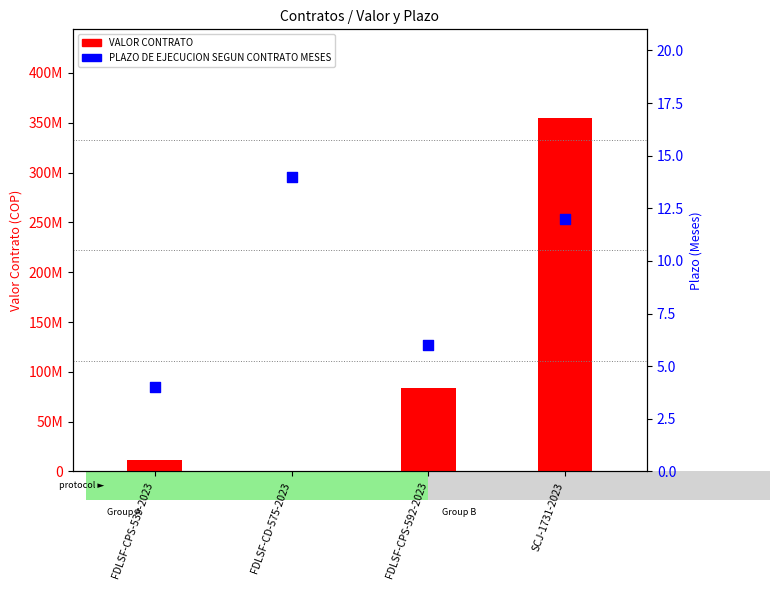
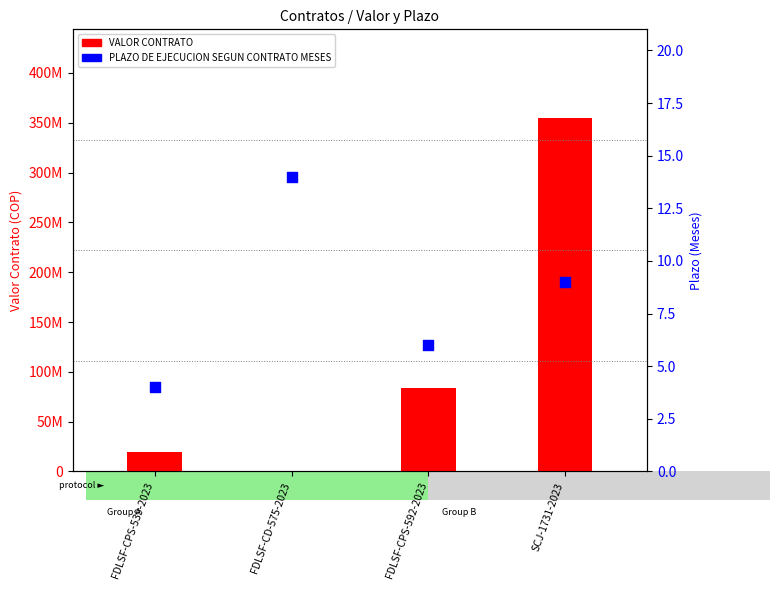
  {
    "VALOR CONTRATO": {
-     "FDLSF-CPS-539-2023": 10000000,
+     "FDLSF-CPS-539-2023": 20000000,
      "FDLSF-CD-575-2023": 0,
      "FDLSF-CPS-592-2023": 80000000,
      "SCJ-1731-2023": 360000000
    },
    "PLAZO DE EJECUCION SEGUN CONTRATO MESES": {
-     "SCJ-1731-2023": 12
+     "SCJ-1731-2023": 9
    }
  }
